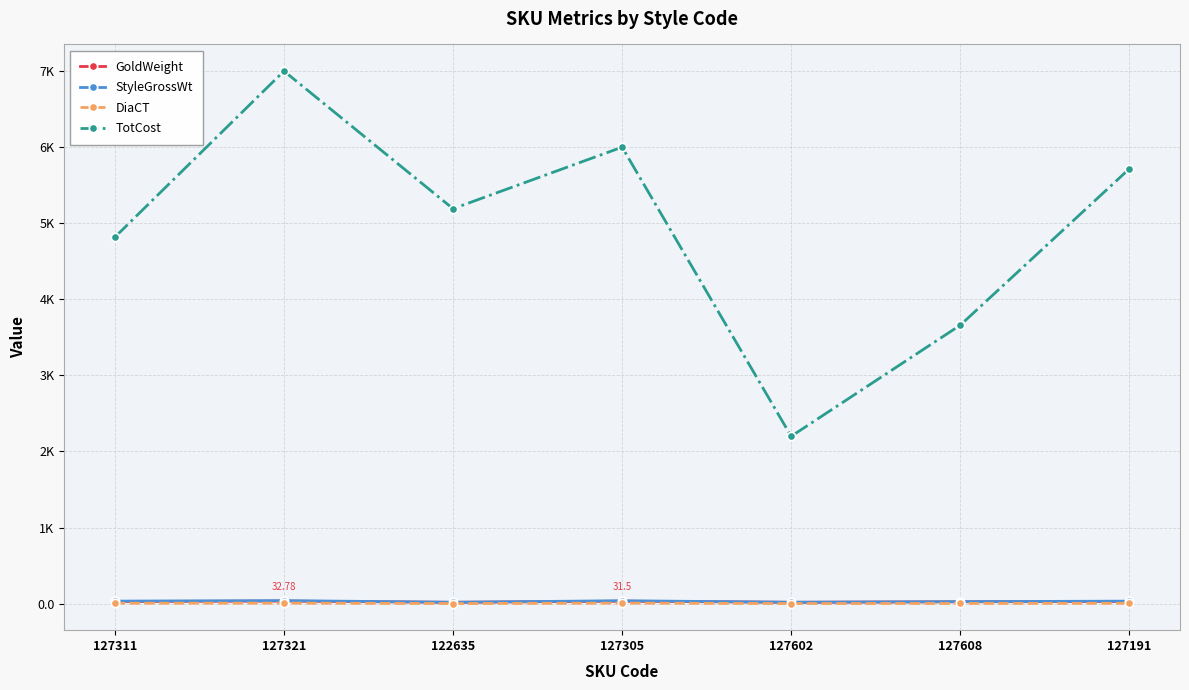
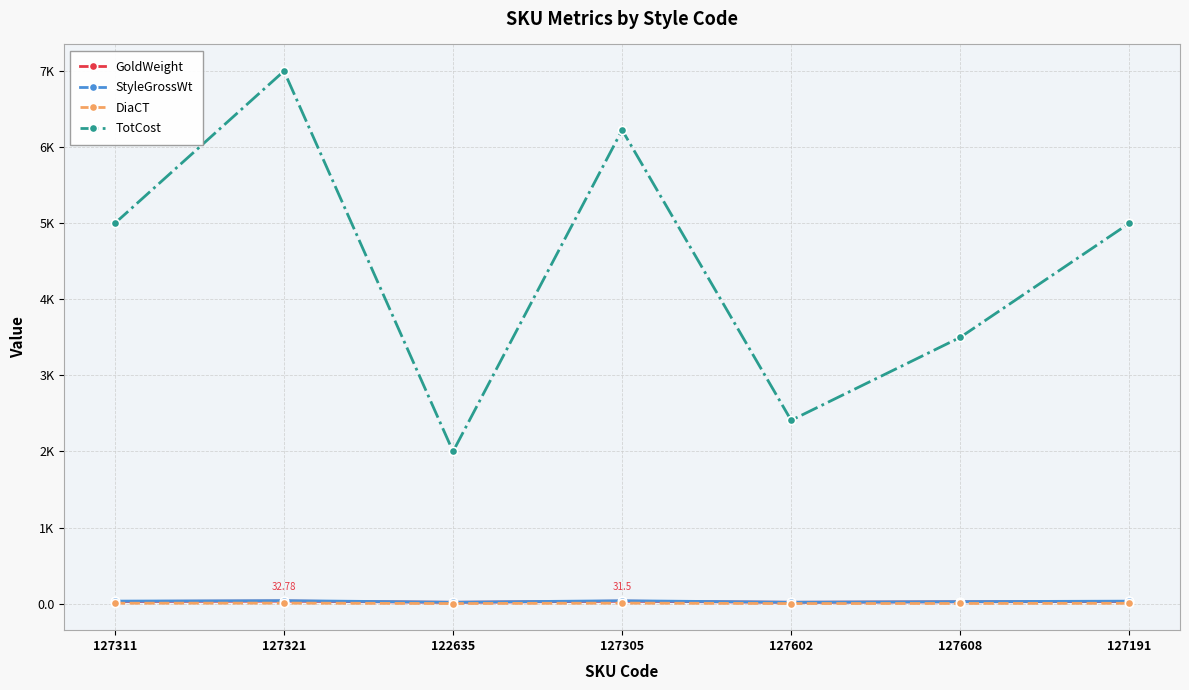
  {
    "TotCost": {
-     "127311": 4800,
+     "127311": 5000,
      "127321": 7000,
-     "122635": 5200,
-     "127305": 6000,
-     "127602": 2200,
-     "127608": 3700,
-     "127191": 5700
+     "122635": 2000,
+     "127305": 6200,
+     "127602": 2400,
+     "127608": 3500,
+     "127191": 5000
    }
  }
